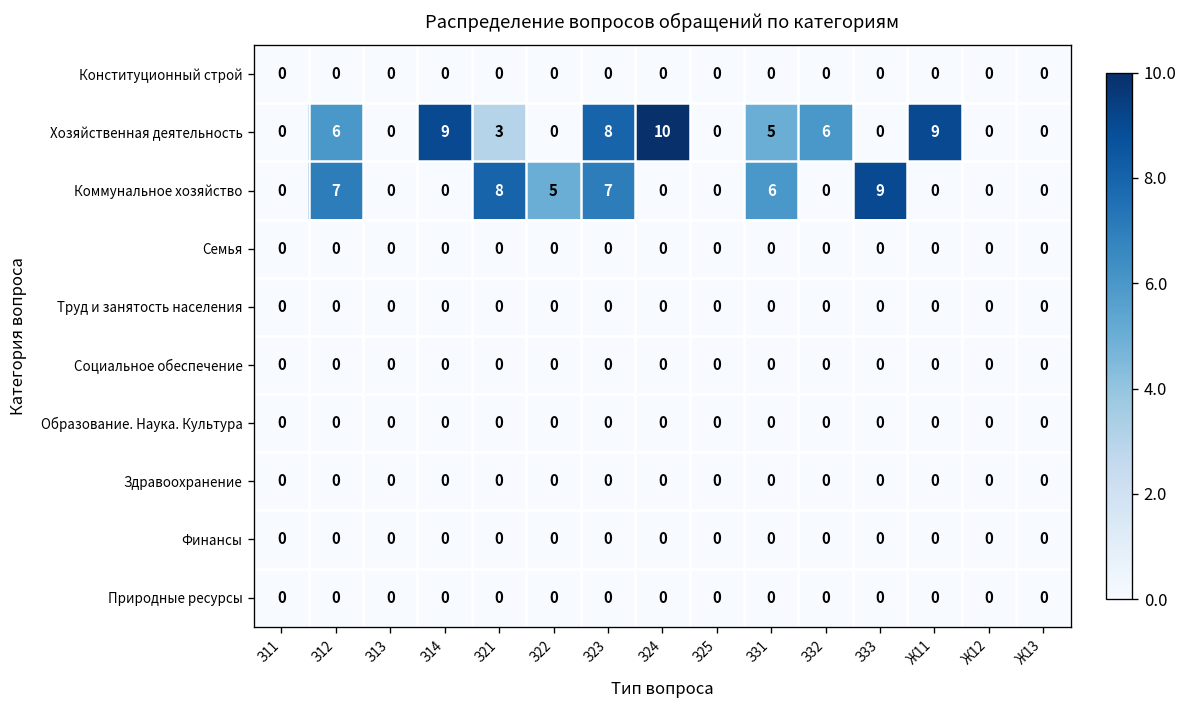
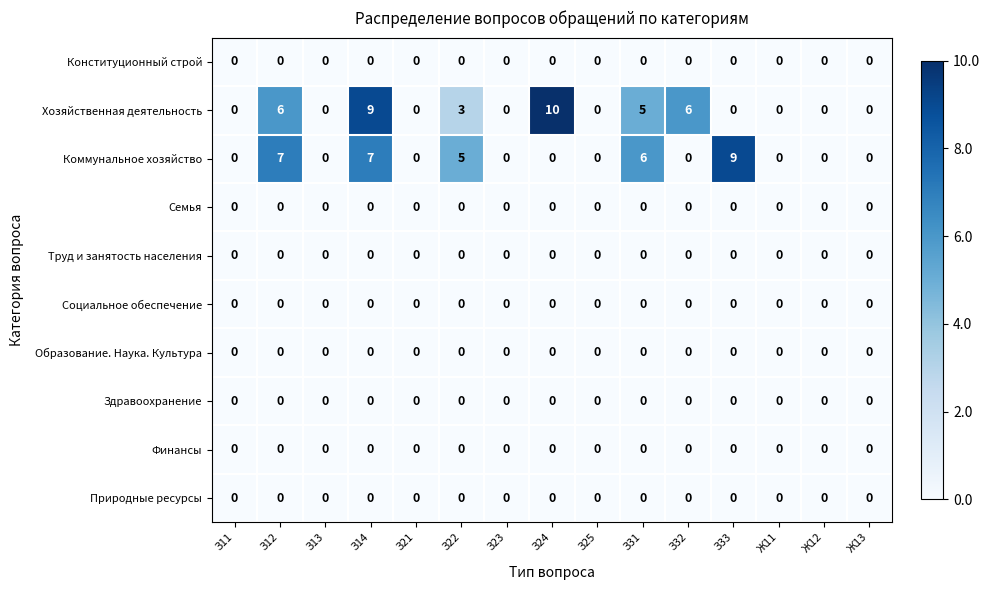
  {
    "Конституционный строй": {
      "З11": 0,
      "З12": 0,
      "З13": 0,
      "З14": 0,
      "З21": 0,
      "З22": 0,
      "З23": 0,
      "З24": 0,
      "З25": 0,
      "З31": 0,
      "З32": 0,
      "З33": 0,
      "Ж11": 0,
      "Ж12": 0,
      "Ж13": 0
    },
    "Хозяйственная деятельность": {
      "З11": 0,
      "З12": 6,
      "З13": 0,
      "З14": 9,
-     "З21": 3,
-     "З22": 0,
-     "З23": 8,
+     "З21": 0,
+     "З22": 3,
+     "З23": 0,
      "З24": 10,
      "З25": 0,
      "З31": 5,
      "З32": 6,
      "З33": 0,
-     "Ж11": 9,
+     "Ж11": 0,
      "Ж12": 0,
      "Ж13": 0
    },
    "Коммунальное хозяйство": {
      "З11": 0,
      "З12": 7,
      "З13": 0,
-     "З14": 0,
-     "З21": 8,
+     "З14": 7,
+     "З21": 0,
      "З22": 5,
-     "З23": 7,
+     "З23": 0,
      "З24": 0,
      "З25": 0,
      "З31": 6,
      "З32": 0,
      "З33": 9,
      "Ж11": 0,
      "Ж12": 0,
      "Ж13": 0
    },
    "Семья": {
      "З11": 0,
      "З12": 0,
      "З13": 0,
      "З14": 0,
      "З21": 0,
      "З22": 0,
      "З23": 0,
      "З24": 0,
      "З25": 0,
      "З31": 0,
      "З32": 0,
      "З33": 0,
      "Ж11": 0,
      "Ж12": 0,
      "Ж13": 0
    },
    "Труд и занятость населения": {
      "З11": 0,
      "З12": 0,
      "З13": 0,
      "З14": 0,
      "З21": 0,
      "З22": 0,
      "З23": 0,
      "З24": 0,
      "З25": 0,
      "З31": 0,
      "З32": 0,
      "З33": 0,
      "Ж11": 0,
      "Ж12": 0,
      "Ж13": 0
    },
    "Социальное обеспечение": {
      "З11": 0,
      "З12": 0,
      "З13": 0,
      "З14": 0,
      "З21": 0,
      "З22": 0,
      "З23": 0,
      "З24": 0,
      "З25": 0,
      "З31": 0,
      "З32": 0,
      "З33": 0,
      "Ж11": 0,
      "Ж12": 0,
      "Ж13": 0
    },
    "Образование. Наука. Культура": {
      "З11": 0,
      "З12": 0,
      "З13": 0,
      "З14": 0,
      "З21": 0,
      "З22": 0,
      "З23": 0,
      "З24": 0,
      "З25": 0,
      "З31": 0,
      "З32": 0,
      "З33": 0,
      "Ж11": 0,
      "Ж12": 0,
      "Ж13": 0
    },
    "Здравоохранение": {
      "З11": 0,
      "З12": 0,
      "З13": 0,
      "З14": 0,
      "З21": 0,
      "З22": 0,
      "З23": 0,
      "З24": 0,
      "З25": 0,
      "З31": 0,
      "З32": 0,
      "З33": 0,
      "Ж11": 0,
      "Ж12": 0,
      "Ж13": 0
    },
    "Финансы": {
      "З11": 0,
      "З12": 0,
      "З13": 0,
      "З14": 0,
      "З21": 0,
      "З22": 0,
      "З23": 0,
      "З24": 0,
      "З25": 0,
      "З31": 0,
      "З32": 0,
      "З33": 0,
      "Ж11": 0,
      "Ж12": 0,
      "Ж13": 0
    },
    "Природные ресурсы": {
      "З11": 0,
      "З12": 0,
      "З13": 0,
      "З14": 0,
      "З21": 0,
      "З22": 0,
      "З23": 0,
      "З24": 0,
      "З25": 0,
      "З31": 0,
      "З32": 0,
      "З33": 0,
      "Ж11": 0,
      "Ж12": 0,
      "Ж13": 0
    }
  }
